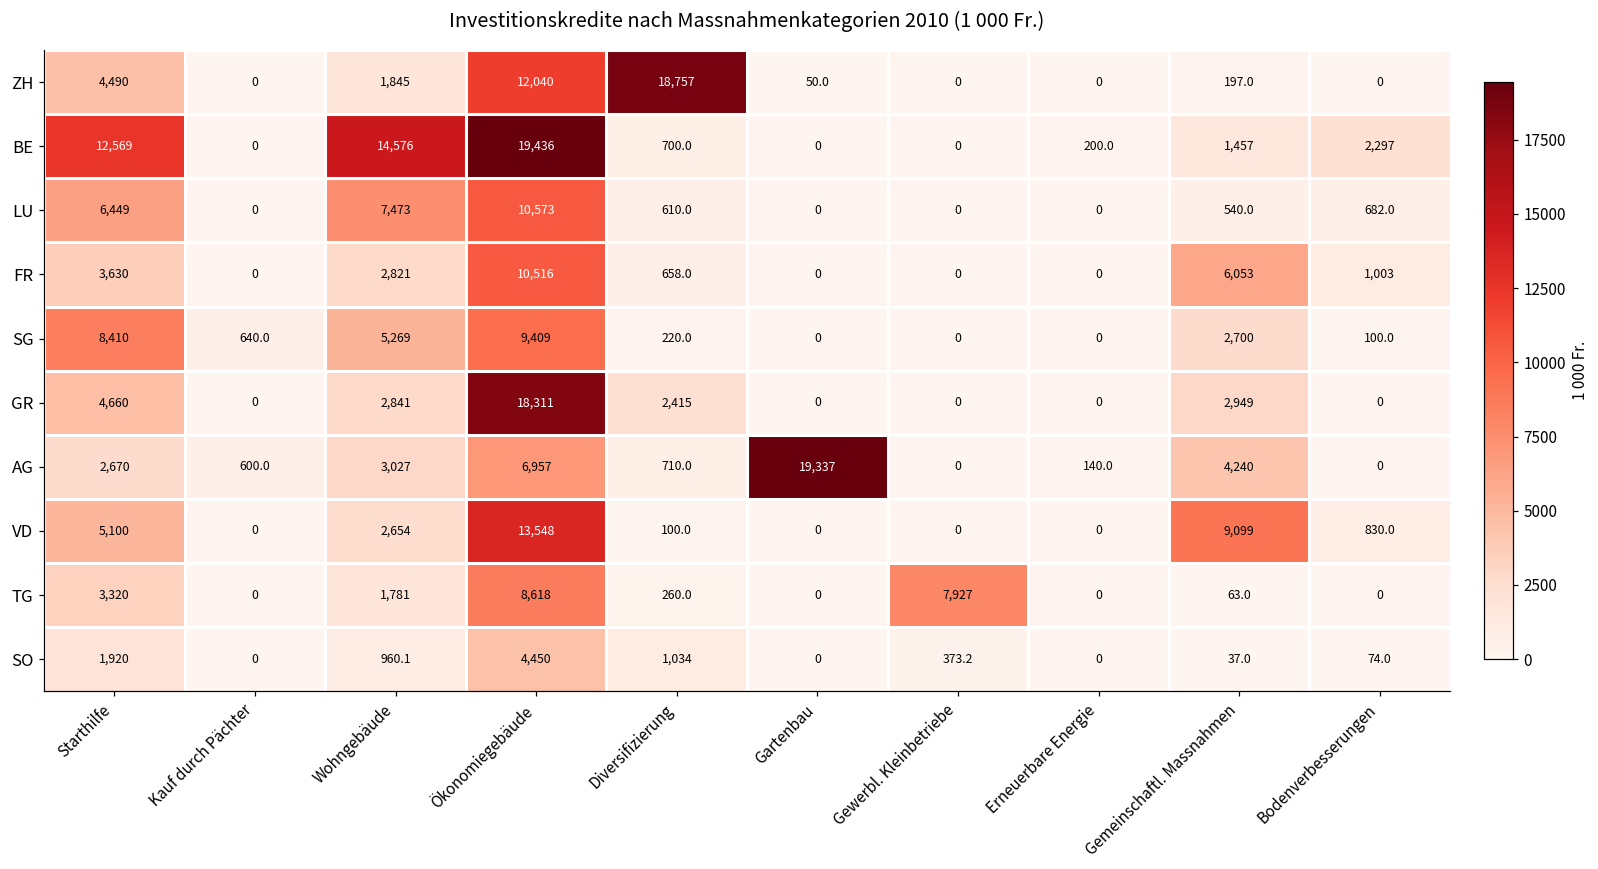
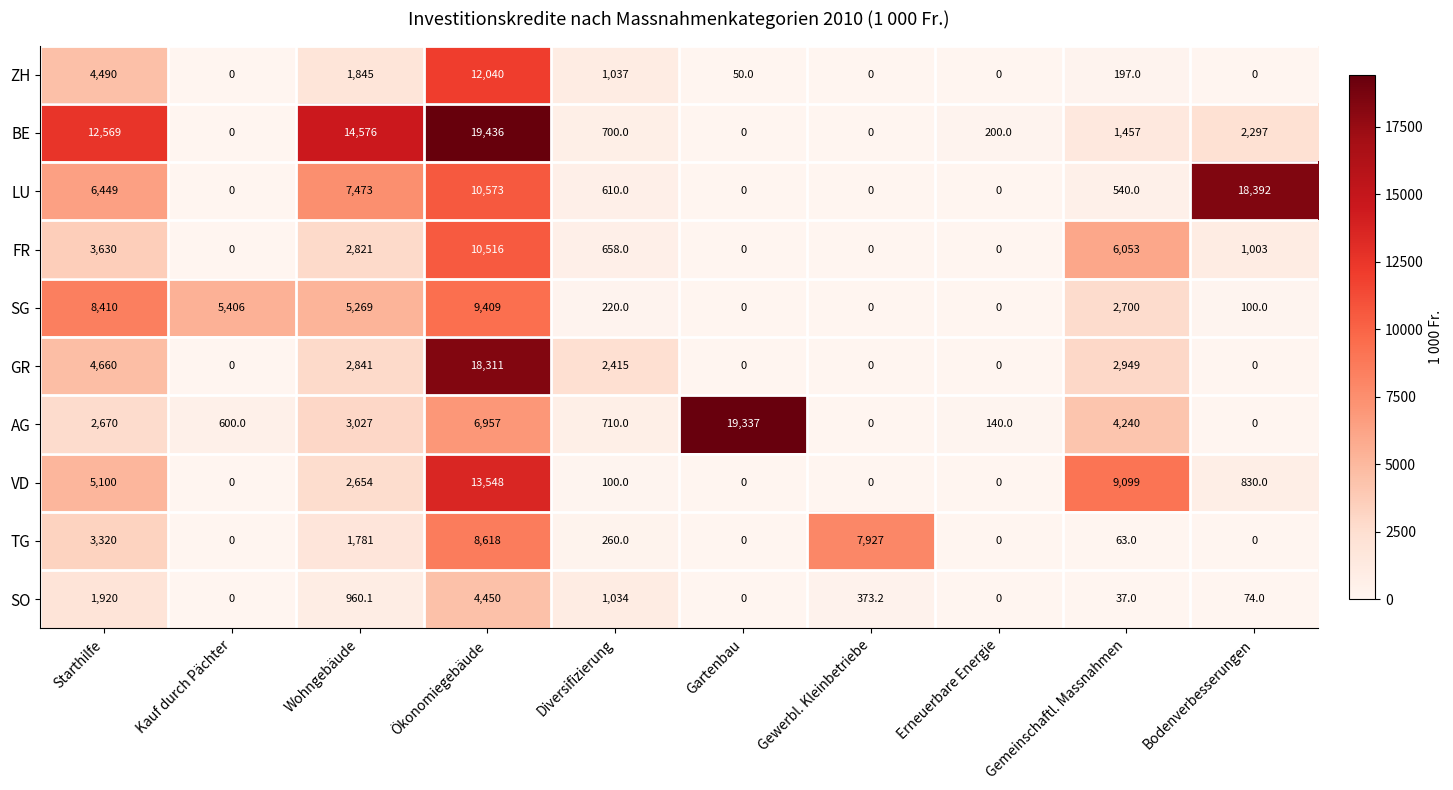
  {
    "ZH": {
      "Starthilfe": "4,490",
      "Kauf durch Pächter": "0",
      "Wohngebäude": "1,845",
      "Ökonomiegebäude": "12,040",
-     "Diversifizierung": "18,757",
+     "Diversifizierung": "1,037",
      "Gartenbau": "50.0",
      "Gewerbl. Kleinbetriebe": "0",
      "Erneuerbare Energie": "0",
      "Gemeinschaftl. Massnahmen": "197.0",
      "Bodenverbesserungen": "0"
    },
    "BE": {
      "Starthilfe": "12,569",
      "Kauf durch Pächter": "0",
      "Wohngebäude": "14,576",
      "Ökonomiegebäude": "19,436",
      "Diversifizierung": "700.0",
      "Gartenbau": "0",
      "Gewerbl. Kleinbetriebe": "0",
      "Erneuerbare Energie": "200.0",
      "Gemeinschaftl. Massnahmen": "1,457",
      "Bodenverbesserungen": "2,297"
    },
    "LU": {
      "Starthilfe": "6,449",
      "Kauf durch Pächter": "0",
      "Wohngebäude": "7,473",
      "Ökonomiegebäude": "10,573",
      "Diversifizierung": "610.0",
      "Gartenbau": "0",
      "Gewerbl. Kleinbetriebe": "0",
      "Erneuerbare Energie": "0",
      "Gemeinschaftl. Massnahmen": "540.0",
-     "Bodenverbesserungen": "682.0"
+     "Bodenverbesserungen": "18,392"
    },
    "FR": {
      "Starthilfe": "3,630",
      "Kauf durch Pächter": "0",
      "Wohngebäude": "2,821",
      "Ökonomiegebäude": "10,516",
      "Diversifizierung": "658.0",
      "Gartenbau": "0",
      "Gewerbl. Kleinbetriebe": "0",
      "Erneuerbare Energie": "0",
      "Gemeinschaftl. Massnahmen": "6,053",
      "Bodenverbesserungen": "1,003"
    },
    "SG": {
      "Starthilfe": "8,410",
-     "Kauf durch Pächter": "640.0",
+     "Kauf durch Pächter": "5,406",
      "Wohngebäude": "5,269",
      "Ökonomiegebäude": "9,409",
      "Diversifizierung": "220.0",
      "Gartenbau": "0",
      "Gewerbl. Kleinbetriebe": "0",
      "Erneuerbare Energie": "0",
      "Gemeinschaftl. Massnahmen": "2,700",
      "Bodenverbesserungen": "100.0"
    },
    "GR": {
      "Starthilfe": "4,660",
      "Kauf durch Pächter": "0",
      "Wohngebäude": "2,841",
      "Ökonomiegebäude": "18,311",
      "Diversifizierung": "2,415",
      "Gartenbau": "0",
      "Gewerbl. Kleinbetriebe": "0",
      "Erneuerbare Energie": "0",
      "Gemeinschaftl. Massnahmen": "2,949",
      "Bodenverbesserungen": "0"
    },
    "AG": {
      "Starthilfe": "2,670",
      "Kauf durch Pächter": "600.0",
      "Wohngebäude": "3,027",
      "Ökonomiegebäude": "6,957",
      "Diversifizierung": "710.0",
      "Gartenbau": "19,337",
      "Gewerbl. Kleinbetriebe": "0",
      "Erneuerbare Energie": "140.0",
      "Gemeinschaftl. Massnahmen": "4,240",
      "Bodenverbesserungen": "0"
    },
    "VD": {
      "Starthilfe": "5,100",
      "Kauf durch Pächter": "0",
      "Wohngebäude": "2,654",
      "Ökonomiegebäude": "13,548",
      "Diversifizierung": "100.0",
      "Gartenbau": "0",
      "Gewerbl. Kleinbetriebe": "0",
      "Erneuerbare Energie": "0",
      "Gemeinschaftl. Massnahmen": "9,099",
      "Bodenverbesserungen": "830.0"
    },
    "TG": {
      "Starthilfe": "3,320",
      "Kauf durch Pächter": "0",
      "Wohngebäude": "1,781",
      "Ökonomiegebäude": "8,618",
      "Diversifizierung": "260.0",
      "Gartenbau": "0",
      "Gewerbl. Kleinbetriebe": "7,927",
      "Erneuerbare Energie": "0",
      "Gemeinschaftl. Massnahmen": "63.0",
      "Bodenverbesserungen": "0"
    },
    "SO": {
      "Starthilfe": "1,920",
      "Kauf durch Pächter": "0",
      "Wohngebäude": "960.1",
      "Ökonomiegebäude": "4,450",
      "Diversifizierung": "1,034",
      "Gartenbau": "0",
      "Gewerbl. Kleinbetriebe": "373.2",
      "Erneuerbare Energie": "0",
      "Gemeinschaftl. Massnahmen": "37.0",
      "Bodenverbesserungen": "74.0"
    }
  }
